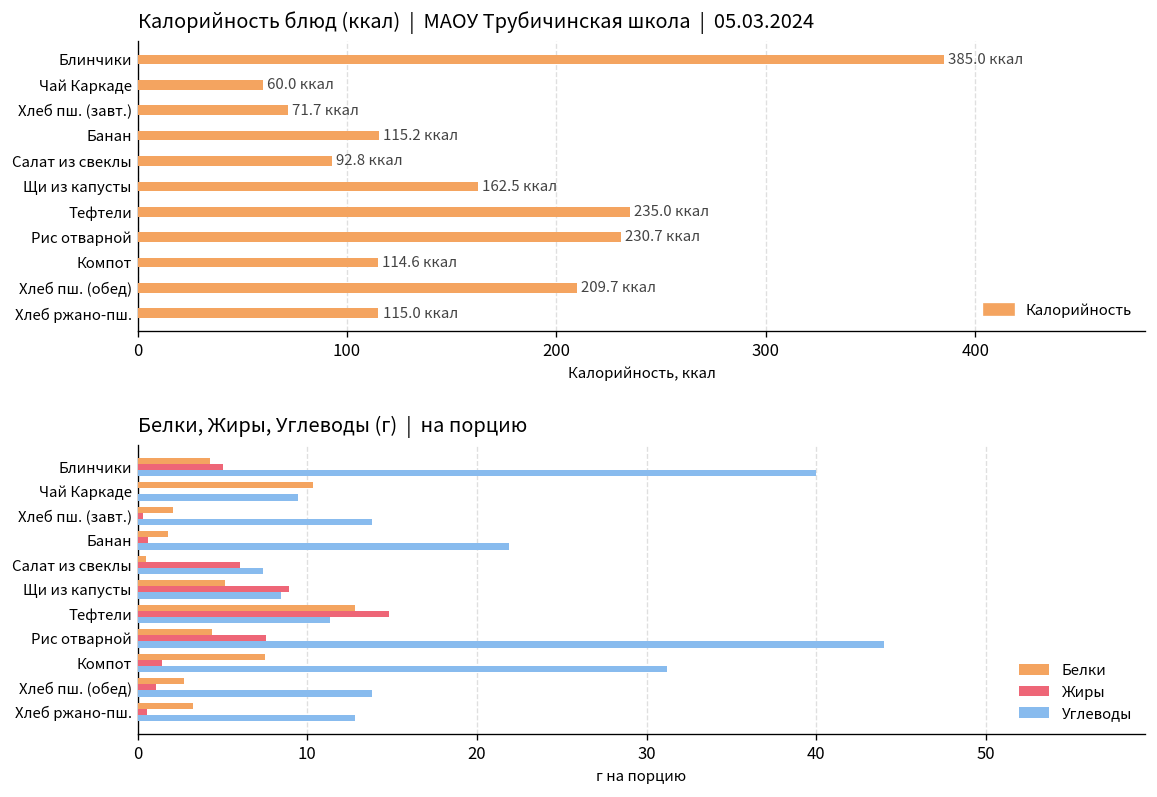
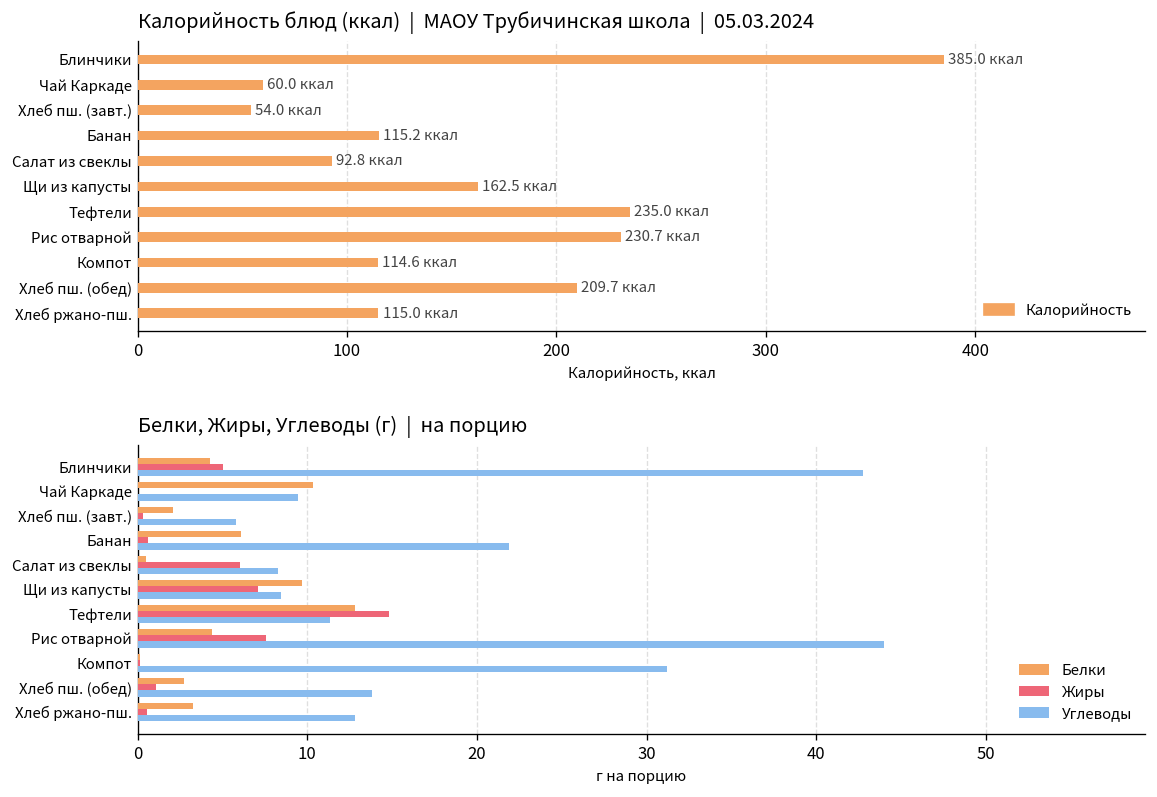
  {
    "Калорийность блюд (ккал) | МАОУ Трубичинская школа | 05.03.2024": {
      "Блинчики": 385.0,
      "Чай Каркаде": 60.0,
-     "Хлеб пш. (завт.)": 71.7,
+     "Хлеб пш. (завт.)": 54.0,
      "Банан": 115.2,
      "Салат из свеклы": 92.8,
      "Щи из капусты": 162.5,
      "Тефтели": 235.0,
      "Рис отварной": 230.7,
      "Компот": 114.6,
      "Хлеб пш. (обед)": 209.7,
      "Хлеб ржано-пш.": 115.0
    },
    "Белки, Жиры, Углеводы (г) | на порцию": {
      "Белки": {
        "Блинчики": 4.3,
        "Чай Каркаде": 10.4,
        "Хлеб пш. (завт.)": 2.1,
-       "Банан": 1.8,
+       "Банан": 6.1,
        "Салат из свеклы": 0.5,
-       "Щи из капусты": 5.1,
+       "Щи из капусты": 9.7,
        "Тефтели": 12.8,
        "Рис отварной": 4.4,
-       "Компот": 7.5,
+       "Компот": 0.2,
        "Хлеб пш. (обед)": 2.8,
        "Хлеб ржано-пш.": 3.3
      },
      "Жиры": {
        "Блинчики": 5.0,
        "Чай Каркаде": 0.0,
        "Хлеб пш. (завт.)": 0.3,
        "Банан": 0.6,
        "Салат из свеклы": 6.0,
-       "Щи из капусты": 8.9,
+       "Щи из капусты": 7.1,
        "Тефтели": 14.8,
        "Рис отварной": 7.6,
-       "Компот": 1.4,
+       "Компот": 0.2,
        "Хлеб пш. (обед)": 1.1,
        "Хлеб ржано-пш.": 0.6
      },
      "Углеводы": {
-       "Блинчики": 40.0,
+       "Блинчики": 42.8,
        "Чай Каркаде": 9.5,
-       "Хлеб пш. (завт.)": 13.8,
+       "Хлеб пш. (завт.)": 5.8,
        "Банан": 21.9,
-       "Салат из свеклы": 7.4,
+       "Салат из свеклы": 8.3,
        "Щи из капусты": 8.4,
        "Тефтели": 11.3,
        "Рис отварной": 44.0,
        "Компот": 31.2,
        "Хлеб пш. (обед)": 13.8,
        "Хлеб ржано-пш.": 12.8
      }
    }
  }
